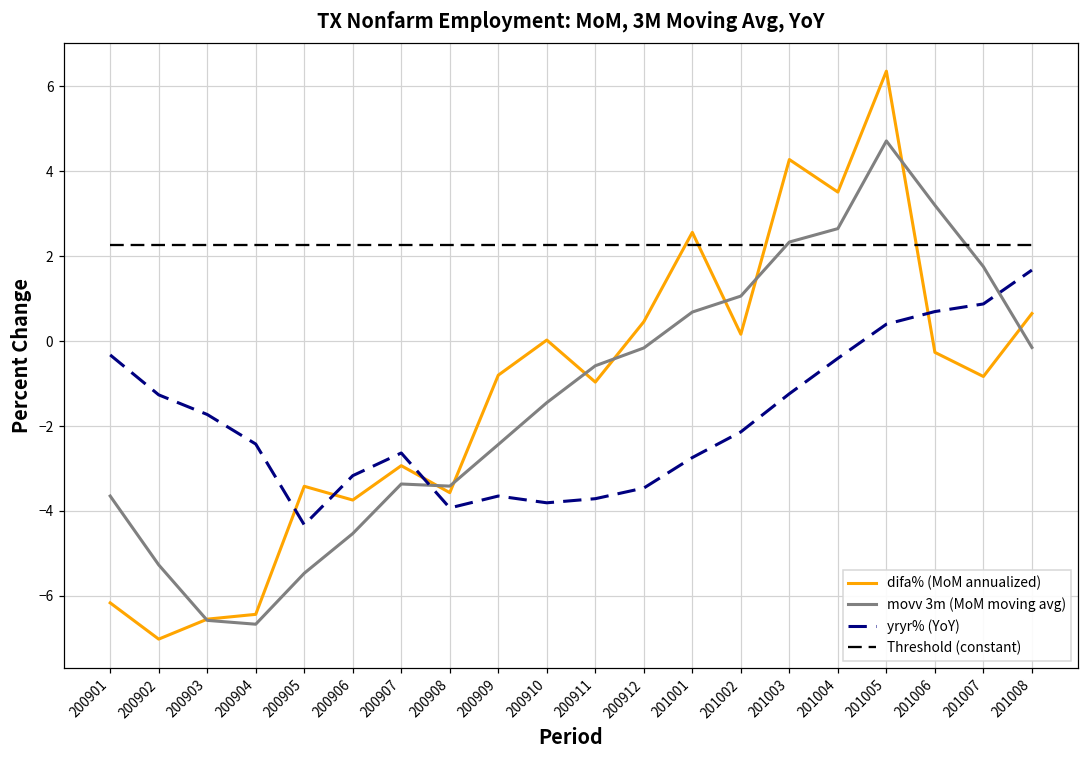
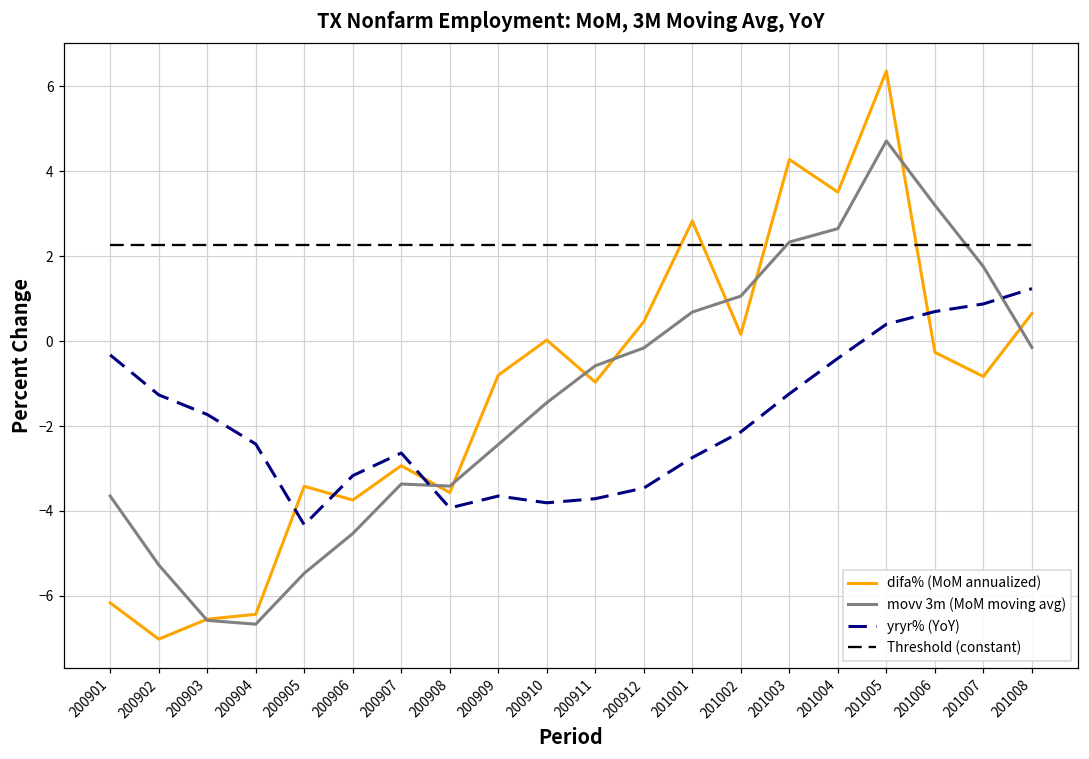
  {
    "difa% (MoM annualized)": {
      "200901": -6.2,
      "200902": -7.0,
      "200904": -6.4,
      "200905": -3.4,
      "200906": -3.7,
      "200907": -2.9,
      "200908": -3.6,
      "200909": -0.8,
      "200910": 0.0,
      "200911": -1.0,
      "200912": 0.5,
-     "201001": 2.6,
+     "201001": 2.8,
      "201002": 0.2,
      "201003": 4.3,
      "201004": 3.5,
      "201005": 6.4,
      "201006": -0.3,
      "201007": -0.8,
      "201008": 0.6
    },
    "movv 3m (MoM moving avg)": {
      "200901": -3.6,
      "200902": -5.3,
      "200904": -6.7,
      "200905": -5.5,
      "200906": -4.5,
      "200907": -3.4,
      "200908": -3.4,
      "200909": -2.4,
      "200910": -1.4,
      "200911": -0.6,
      "200912": -0.2,
      "201001": 0.7,
      "201002": 1.1,
      "201003": 2.3,
      "201004": 2.6,
      "201005": 4.7,
      "201006": 3.2,
      "201007": 1.8,
      "201008": -0.2
    },
    "yryr% (YoY)": {
      "200901": -0.3,
      "200902": -1.3,
      "200903": -1.7,
      "200904": -2.4,
      "200905": -4.3,
      "200906": -3.2,
      "200907": -2.6,
      "200908": -3.9,
      "200909": -3.6,
      "200910": -3.8,
      "200911": -3.7,
      "200912": -3.5,
      "201001": -2.7,
      "201002": -2.1,
      "201003": -1.2,
      "201004": -0.4,
      "201005": 0.4,
      "201006": 0.7,
      "201007": 0.9,
-     "201008": 1.7
+     "201008": 1.2
    },
    "Threshold (constant)": {
      "200901": 2.3,
      "200902": 2.3,
      "200903": 2.3,
      "200904": 2.3,
      "200905": 2.3,
      "200906": 2.3,
      "200907": 2.3,
      "200908": 2.3,
      "200909": 2.3,
      "200910": 2.3,
      "200911": 2.3,
      "200912": 2.3,
      "201001": 2.3,
      "201002": 2.3,
      "201003": 2.3,
      "201004": 2.3,
      "201005": 2.3,
      "201006": 2.3,
      "201007": 2.3,
      "201008": 2.3
    }
  }
